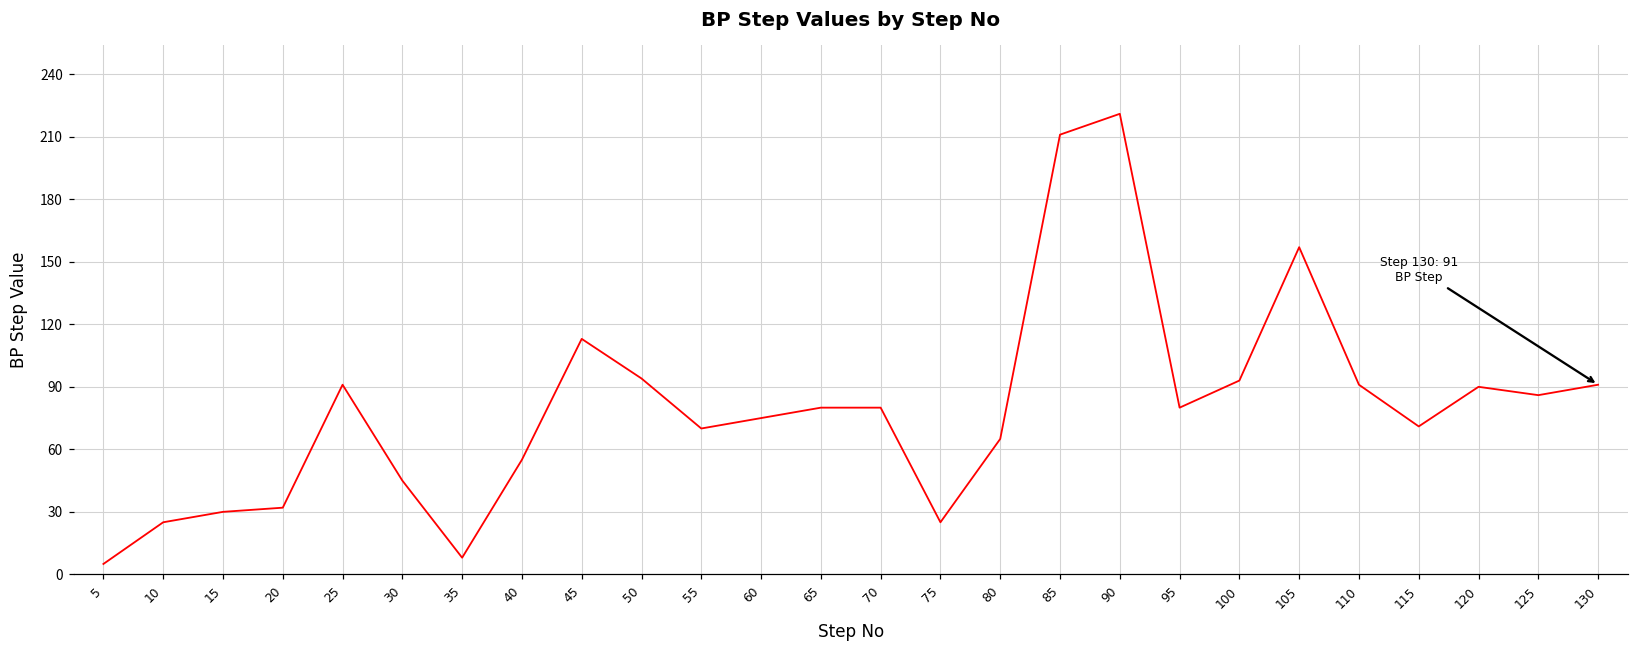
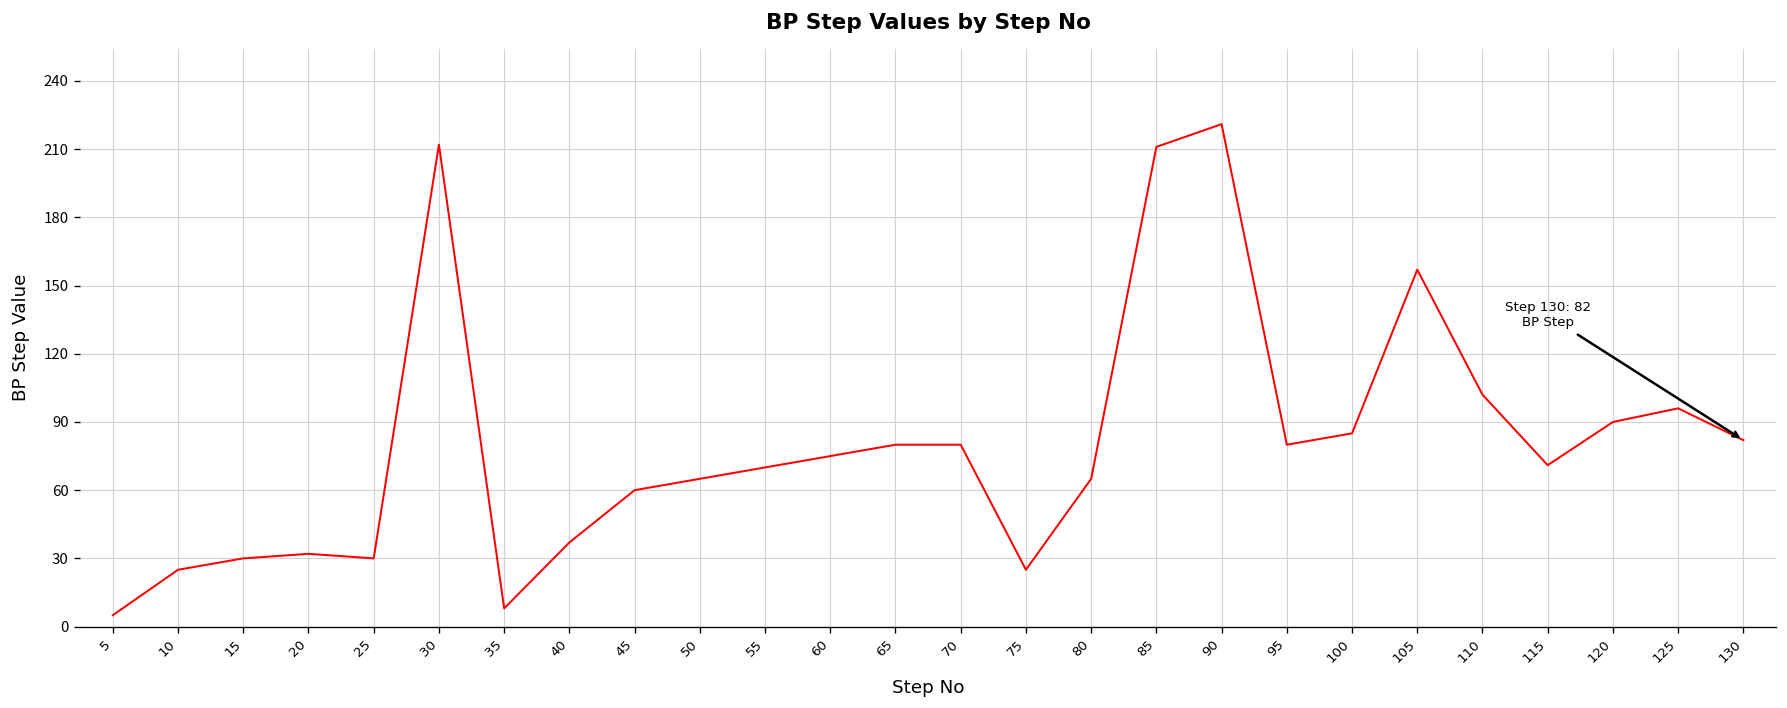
  {
-   "25": 91,
-   "30": 45,
-   "40": 55,
-   "45": 113,
-   "50": 94,
-   "100": 93,
-   "110": 91,
-   "125": 86,
-   "130": 91
+   "25": 30,
+   "30": 212,
+   "40": 37,
+   "45": 60,
+   "50": 65,
+   "100": 85,
+   "110": 102,
+   "125": 96,
+   "130": 82
  }
